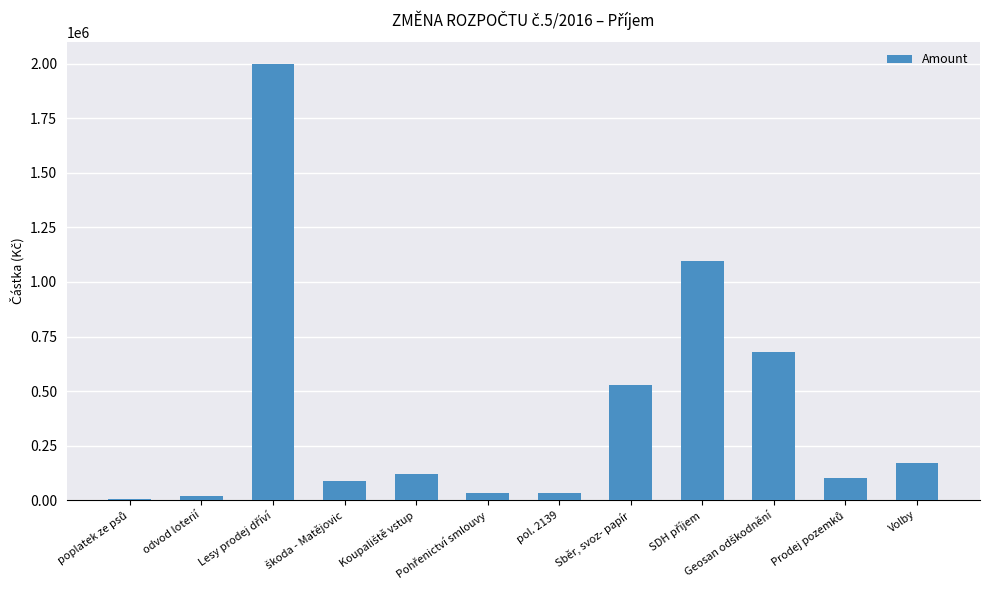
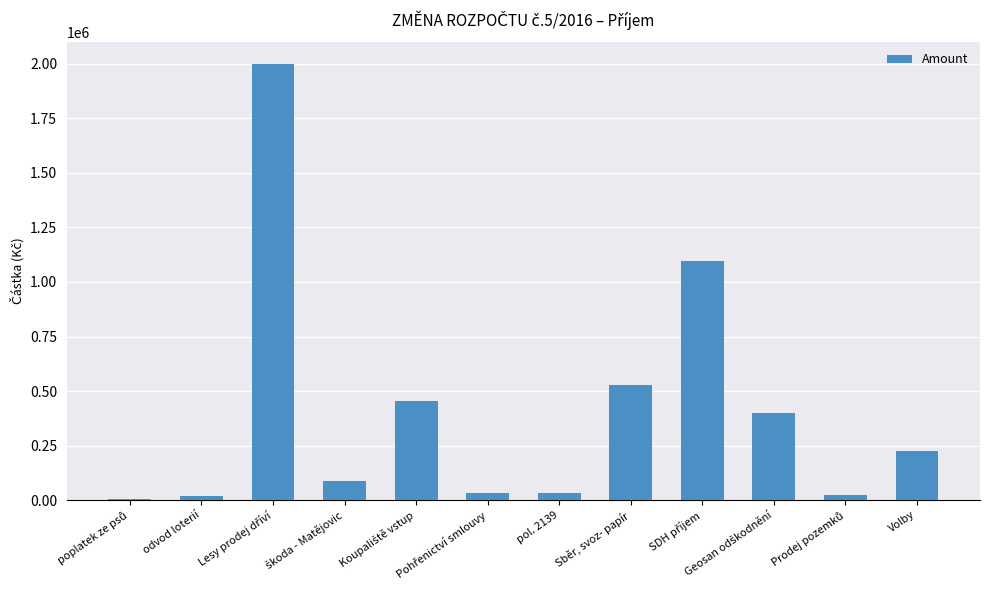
  {
    "odvod loterií": 20000,
    "Lesy prodej dříví": 2000000,
    "škoda - Matějovic": 90000,
-   "Koupaliště vstup": 120000,
+   "Koupaliště vstup": 460000,
    "Pohřenictví smlouvy": 30000,
    "pol. 2139": 30000,
    "Sběr, svoz- papír": 530000,
    "SDH příjem": 1090000,
-   "Geosan odškodnění": 680000,
-   "Prodej pozemků": 100000,
-   "Volby": 170000
+   "Geosan odškodnění": 400000,
+   "Prodej pozemků": 20000,
+   "Volby": 230000
  }
